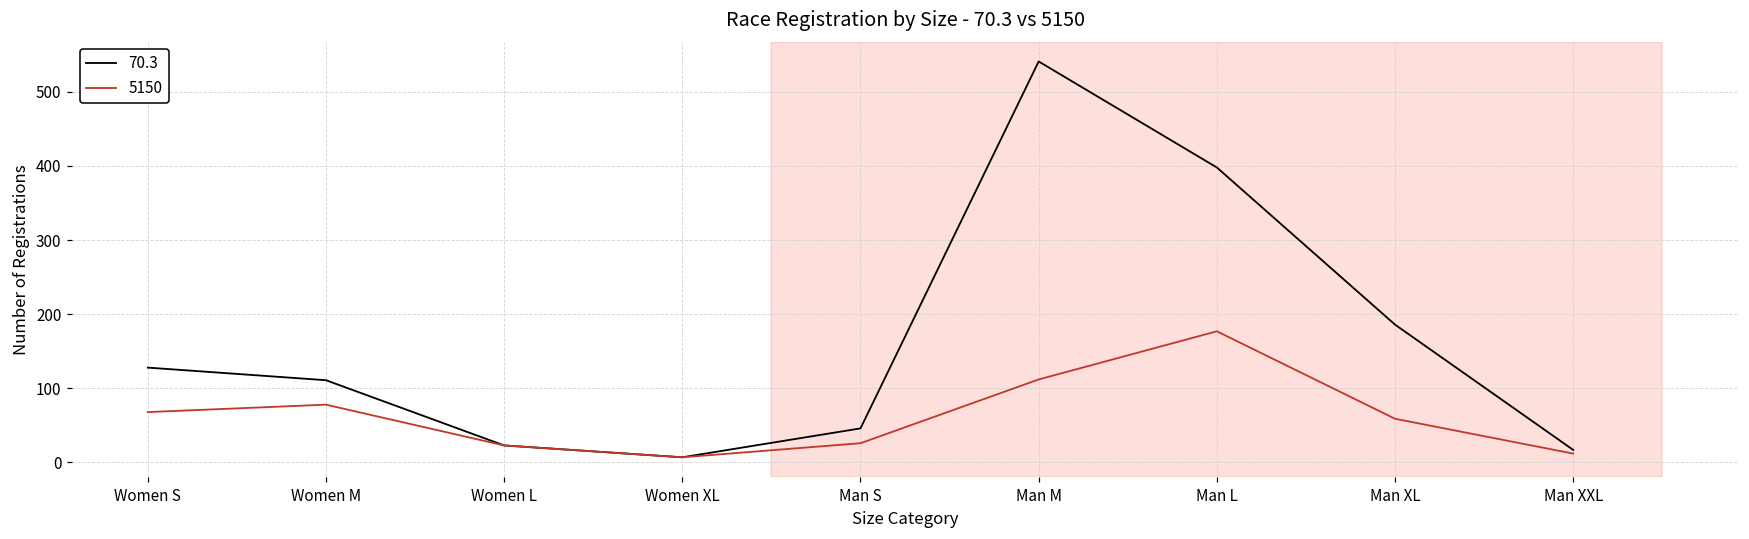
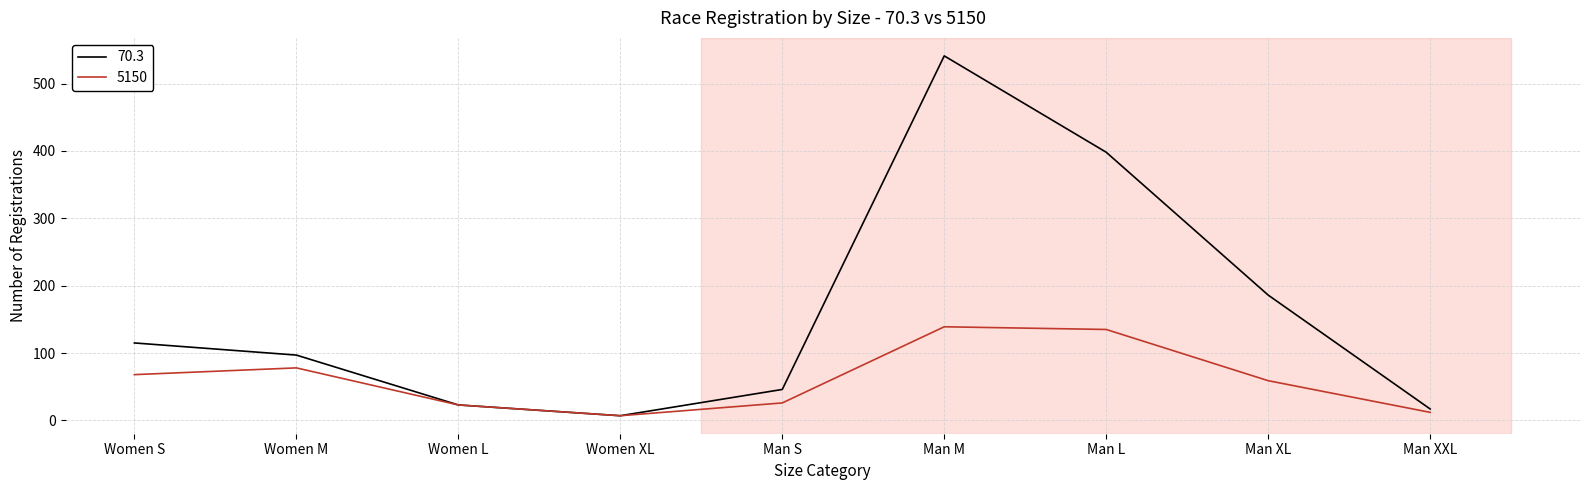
  {
    "70.3": {
-     "Women S": 130,
-     "Women M": 110,
+     "Women S": 120,
+     "Women M": 100,
      "Man S": 50,
      "Man M": 540,
      "Man L": 400,
      "Man XL": 190,
      "Man XXL": 20
    },
    "5150": {
      "Women S": 70,
      "Women M": 80,
      "Man S": 30,
-     "Man M": 110,
-     "Man L": 180,
+     "Man M": 140,
+     "Man L": 140,
      "Man XL": 60,
      "Man XXL": 10
    }
  }
